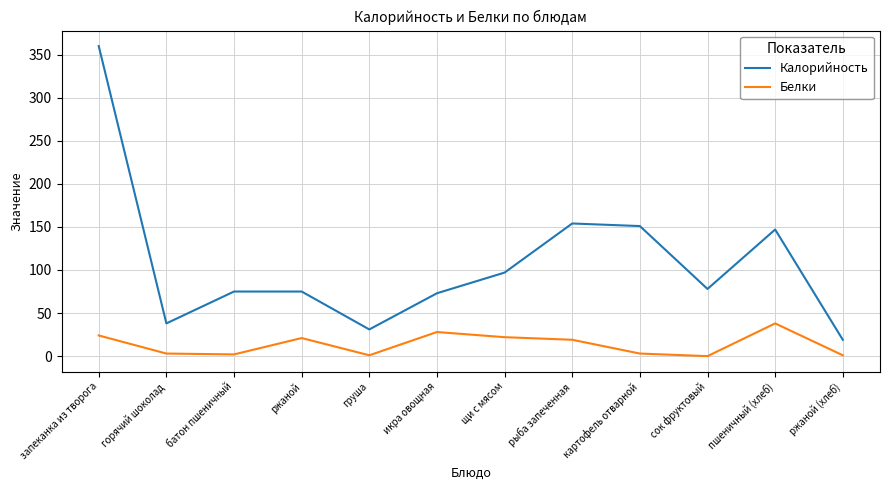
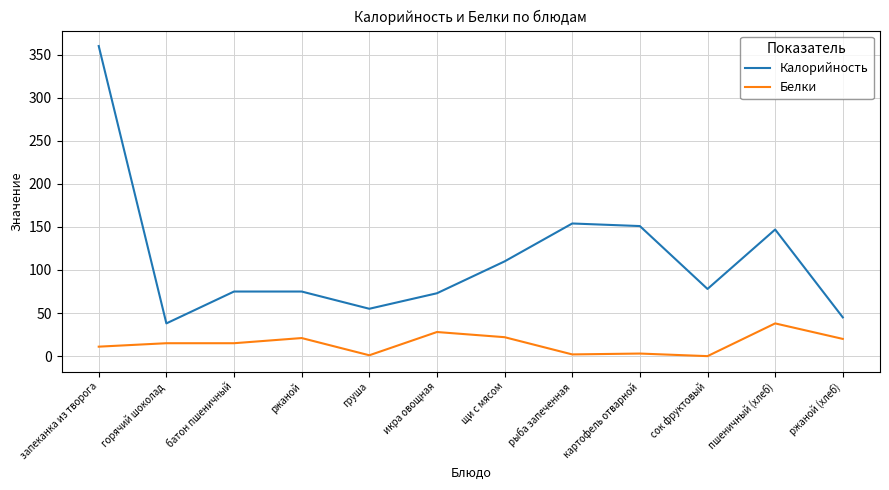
  {
    "Калорийность": {
      "запеканка из творога": 360,
      "горячий шоколад": 40,
      "батон пшеничный": 80,
      "ржаной": 80,
-     "груша": 30,
+     "груша": 60,
      "икра овощная": 70,
-     "щи с мясом": 100,
+     "щи с мясом": 110,
      "рыба запеченная": 150,
      "картофель отварной": 150,
      "сок фруктовый": 80,
      "пшеничный (хлеб)": 150,
-     "ржаной (хлеб)": 20
+     "ржаной (хлеб)": 50
    },
    "Белки": {
-     "запеканка из творога": 20,
-     "горячий шоколад": 0,
-     "батон пшеничный": 0,
+     "запеканка из творога": 10,
+     "горячий шоколад": 20,
+     "батон пшеничный": 20,
      "ржаной": 20,
      "груша": 0,
      "икра овощная": 30,
      "щи с мясом": 20,
-     "рыба запеченная": 20,
+     "рыба запеченная": 0,
      "картофель отварной": 0,
      "сок фруктовый": 0,
      "пшеничный (хлеб)": 40,
-     "ржаной (хлеб)": 0
+     "ржаной (хлеб)": 20
    }
  }
